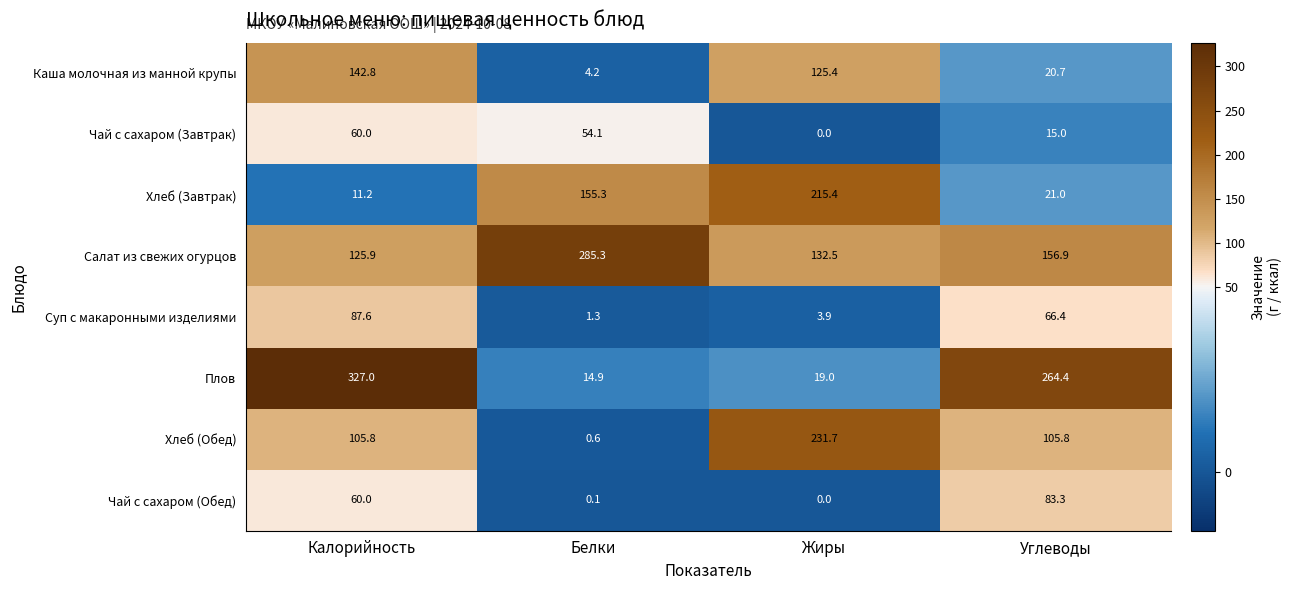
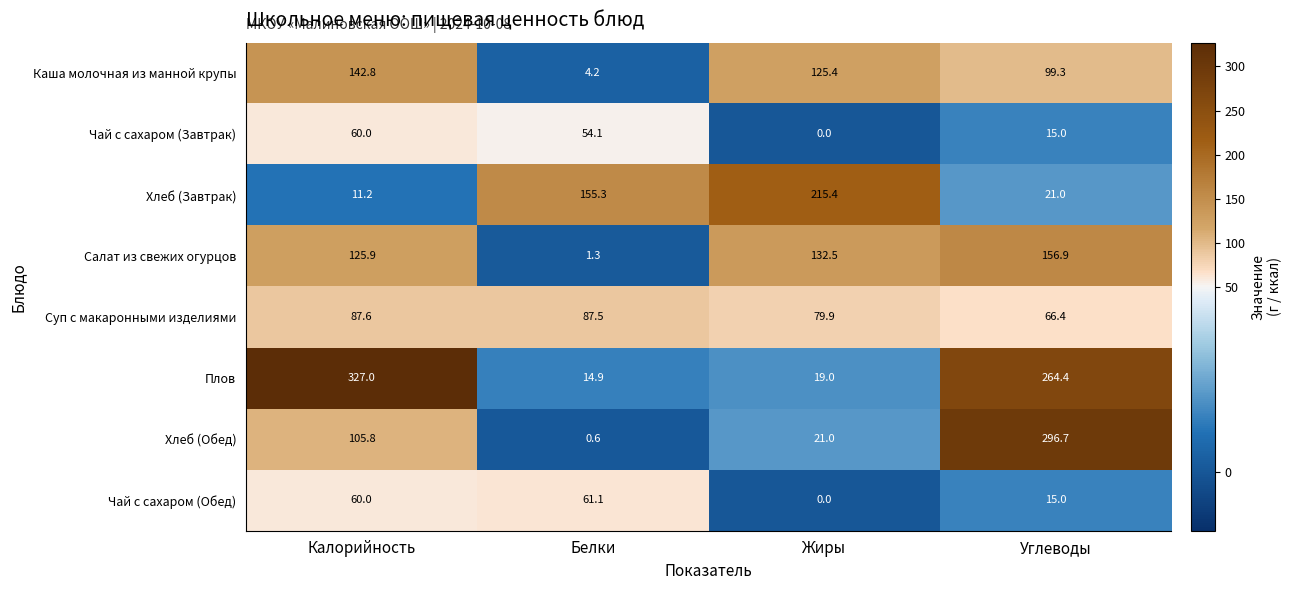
  {
    "Каша молочная из манной крупы": {
      "Калорийность": 142.8,
      "Белки": 4.2,
      "Жиры": 125.4,
-     "Углеводы": 20.7
+     "Углеводы": 99.3
    },
    "Чай с сахаром (Завтрак)": {
      "Калорийность": 60.0,
      "Белки": 54.1,
      "Жиры": 0.0,
      "Углеводы": 15.0
    },
    "Хлеб (Завтрак)": {
      "Калорийность": 11.2,
      "Белки": 155.3,
      "Жиры": 215.4,
      "Углеводы": 21.0
    },
    "Салат из свежих огурцов": {
      "Калорийность": 125.9,
-     "Белки": 285.3,
+     "Белки": 1.3,
      "Жиры": 132.5,
      "Углеводы": 156.9
    },
    "Суп с макаронными изделиями": {
      "Калорийность": 87.6,
-     "Белки": 1.3,
-     "Жиры": 3.9,
+     "Белки": 87.5,
+     "Жиры": 79.9,
      "Углеводы": 66.4
    },
    "Плов": {
      "Калорийность": 327.0,
      "Белки": 14.9,
      "Жиры": 19.0,
      "Углеводы": 264.4
    },
    "Хлеб (Обед)": {
      "Калорийность": 105.8,
      "Белки": 0.6,
-     "Жиры": 231.7,
-     "Углеводы": 105.8
+     "Жиры": 21.0,
+     "Углеводы": 296.7
    },
    "Чай с сахаром (Обед)": {
      "Калорийность": 60.0,
-     "Белки": 0.1,
+     "Белки": 61.1,
      "Жиры": 0.0,
-     "Углеводы": 83.3
+     "Углеводы": 15.0
    }
  }
